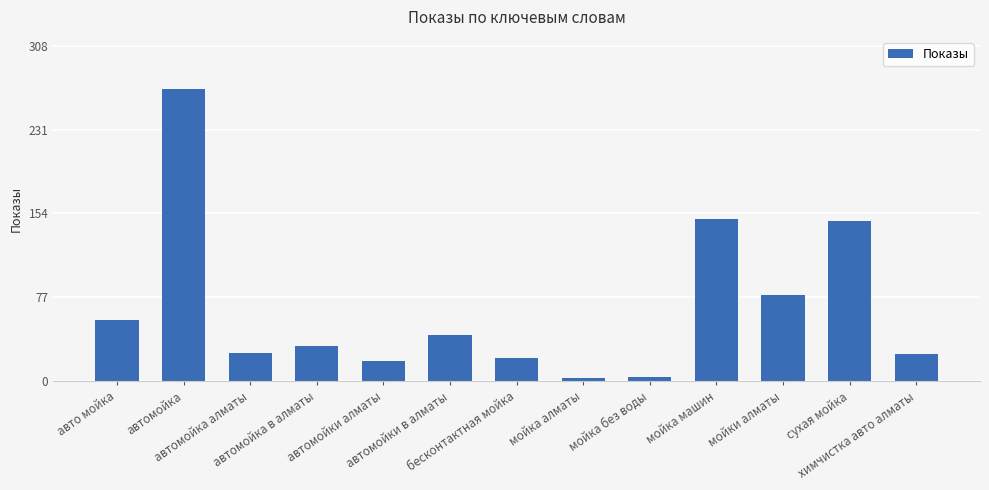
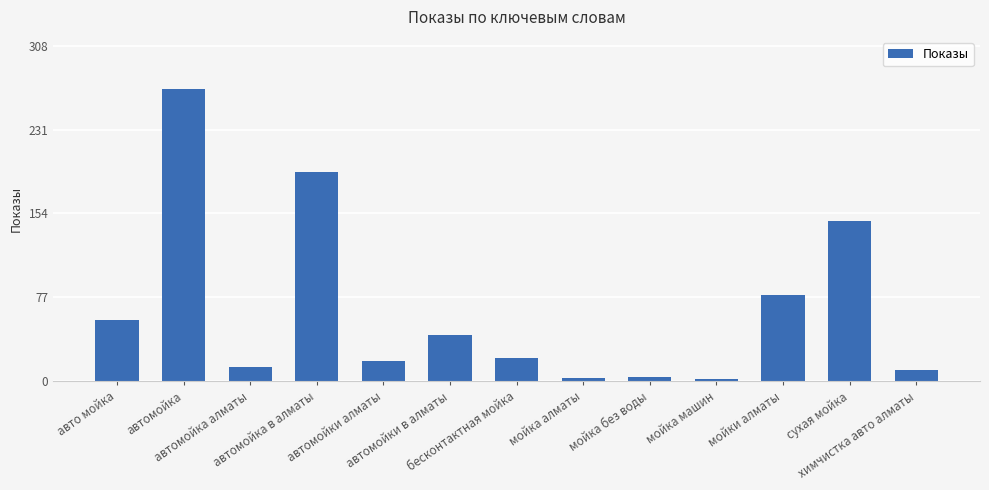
  {
    "авто мойка": 56,
    "автомойка": 268,
-   "автомойка алматы": 26,
-   "автомойка в алматы": 33,
+   "автомойка алматы": 13,
+   "автомойка в алматы": 193,
    "автомойки алматы": 19,
    "автомойки в алматы": 42,
    "бесконтактная мойка": 21,
    "мойка алматы": 3,
    "мойка без воды": 4,
-   "мойка машин": 150,
+   "мойка машин": 3,
    "мойки алматы": 79,
    "сухая мойка": 147,
-   "химчистка авто алматы": 25
+   "химчистка авто алматы": 11
  }
